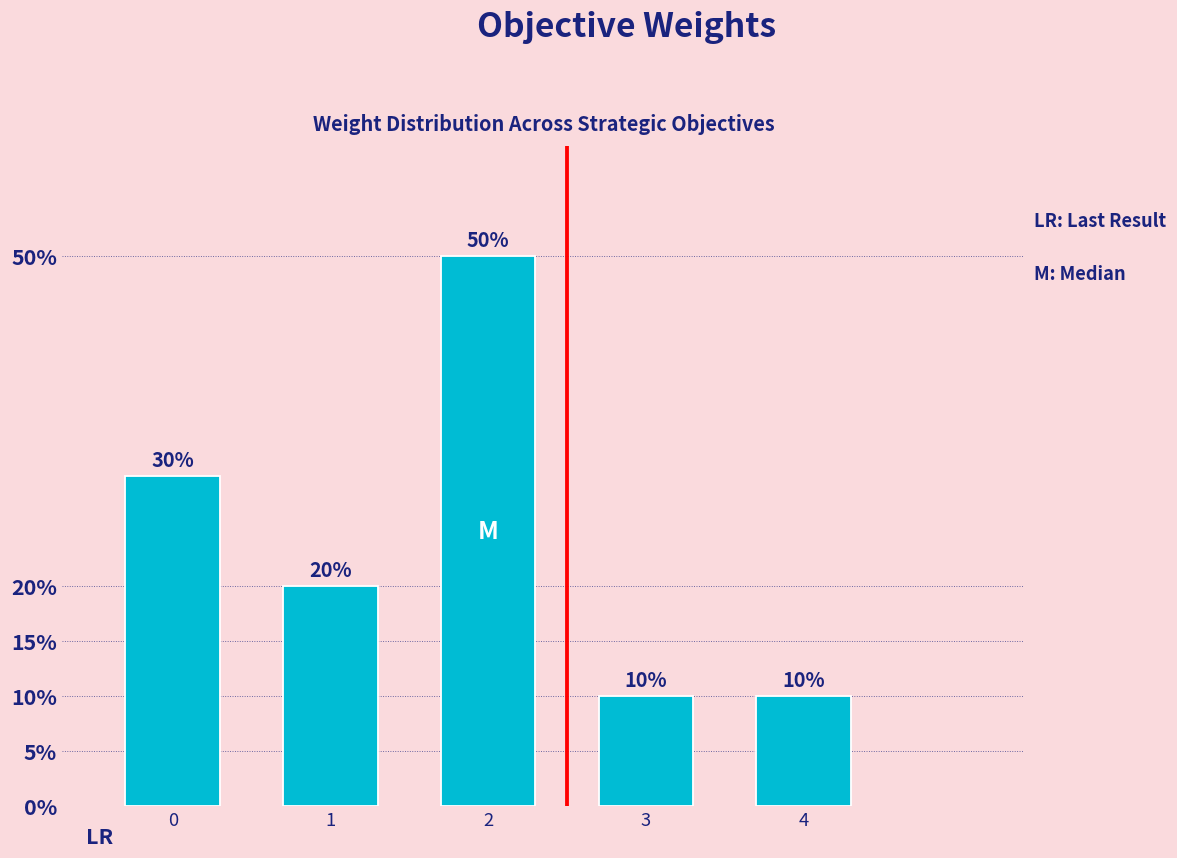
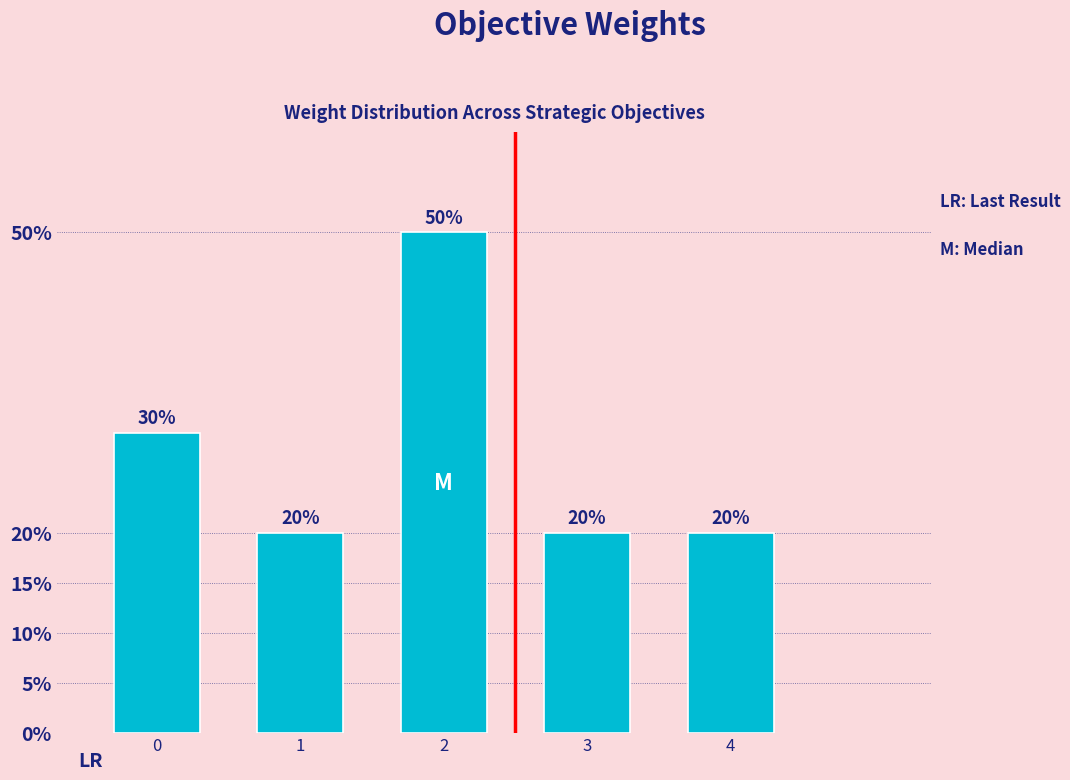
  {
    "0": "30%",
    "1": "20%",
    "2": "50%",
-   "3": "10%",
-   "4": "10%"
+   "3": "20%",
+   "4": "20%"
  }
